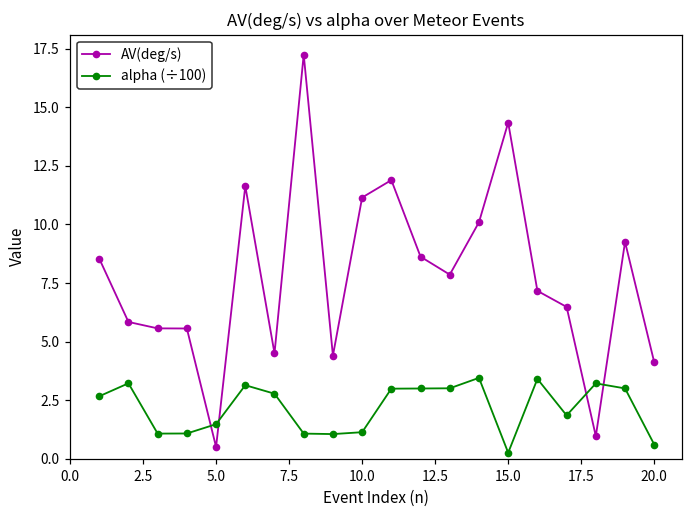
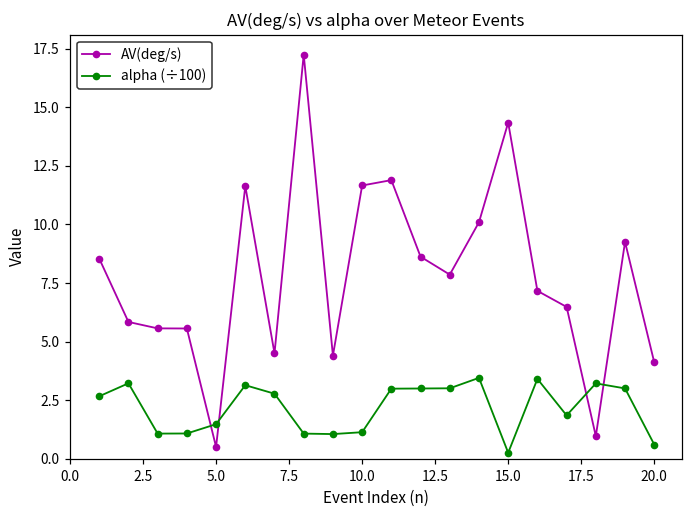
  {
    "AV(deg/s)": {
      "5.0": 0.5,
-     "10.0": 11.1,
+     "10.0": 11.7,
      "15.0": 14.3,
      "20.0": 4.1
    },
    "alpha (÷100)": {
      "5.0": 1.5,
      "10.0": 1.1,
      "15.0": 0.3,
      "20.0": 0.6
    }
  }
